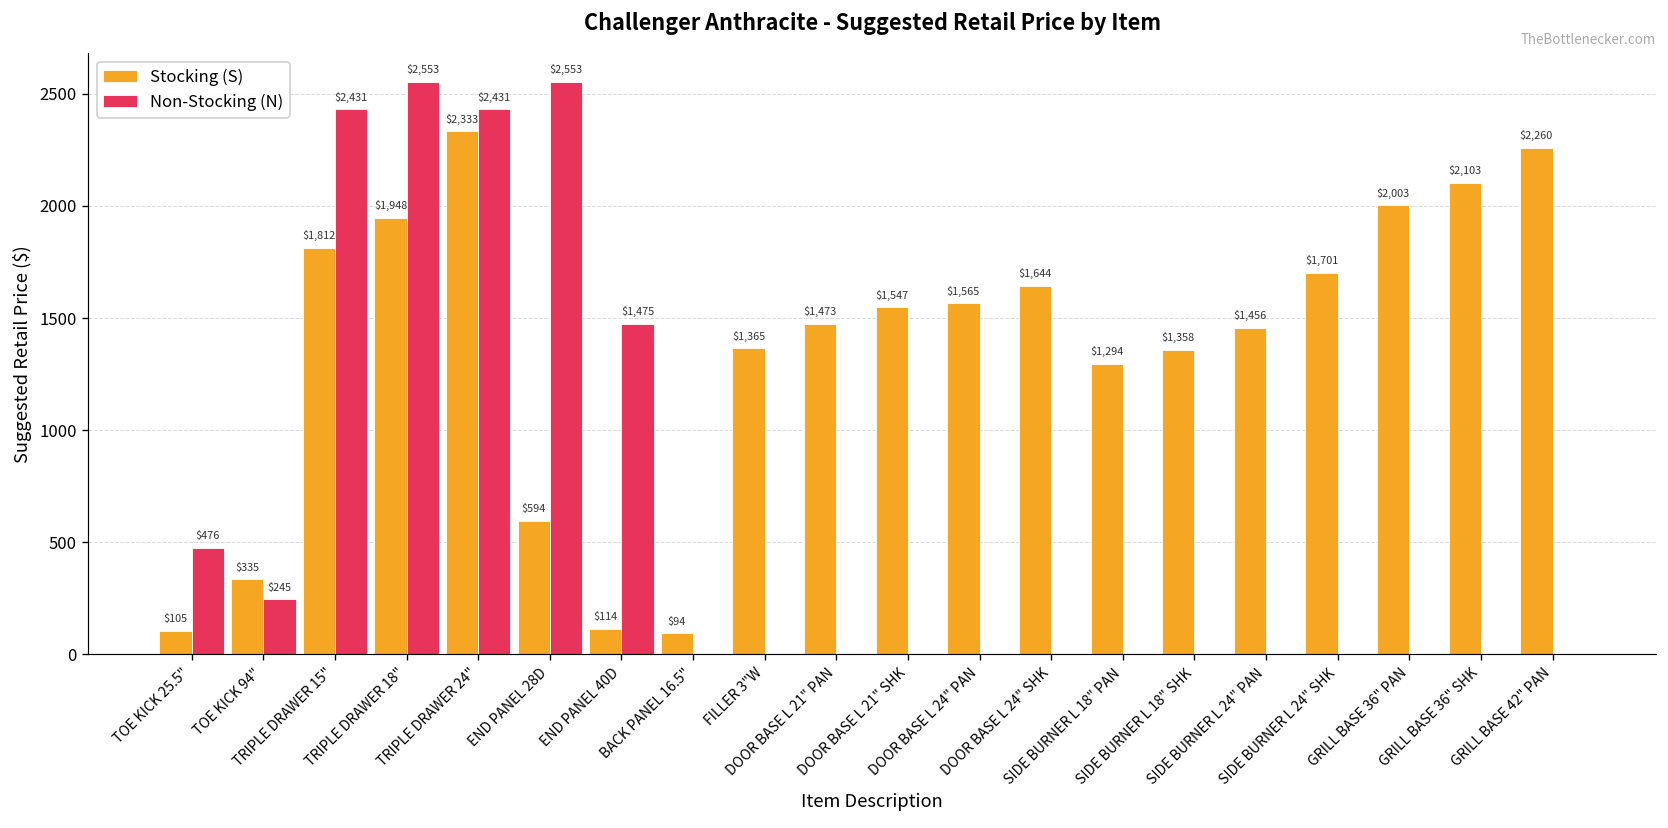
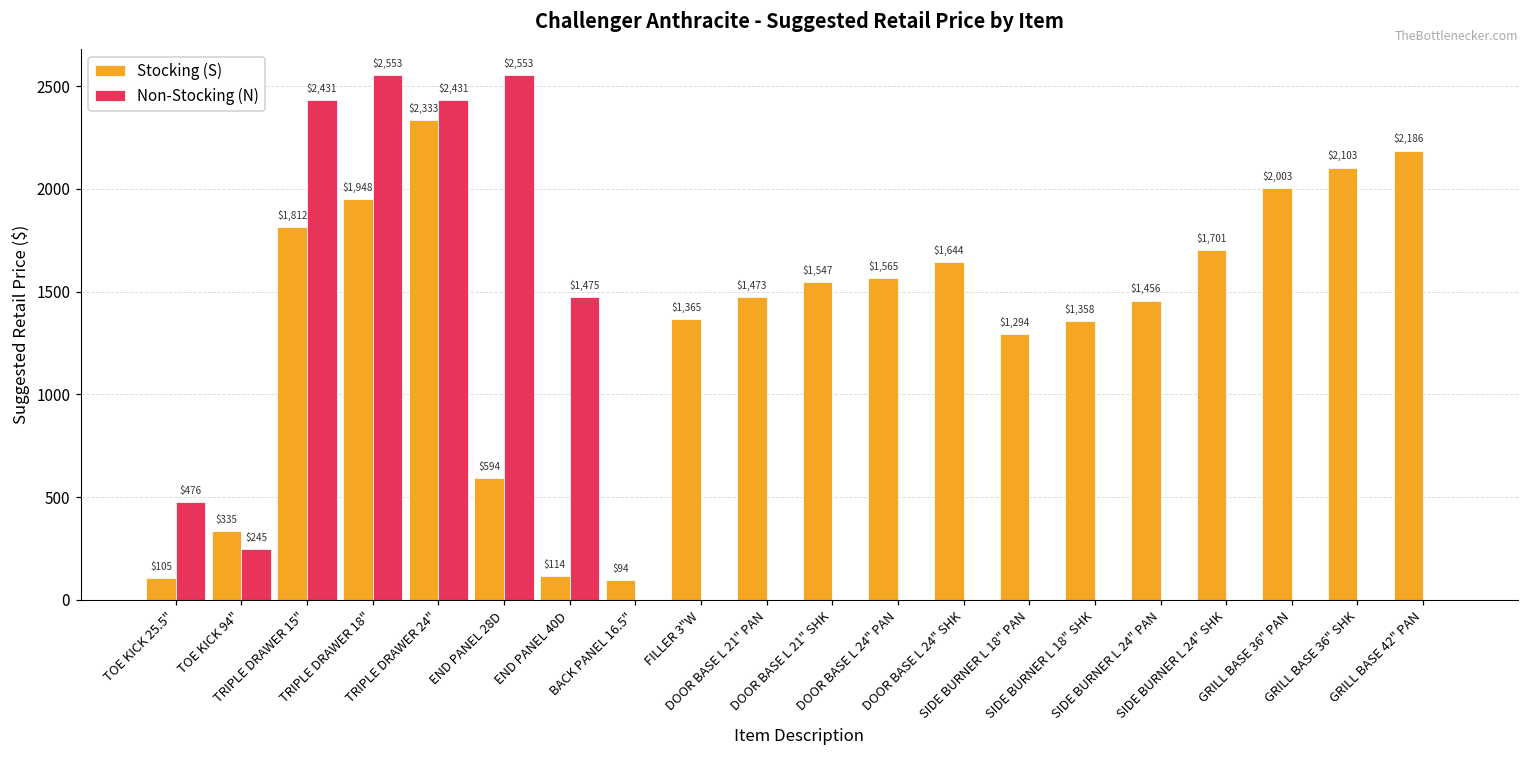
  {
    "Stocking (S)": {
      "TOE KICK 25.5\"": "$105",
      "TOE KICK 94\"": "$335",
      "TRIPLE DRAWER 15\"": "$1,812",
      "TRIPLE DRAWER 18\"": "$1,948",
      "TRIPLE DRAWER 24\"": "$2,333",
      "END PANEL 28D": "$594",
      "END PANEL 40D": "$114",
      "BACK PANEL 16.5\"": "$94",
      "FILLER 3\"W": "$1,365",
      "DOOR BASE L 21\" PAN": "$1,473",
      "DOOR BASE L 21\" SHK": "$1,547",
      "DOOR BASE L 24\" PAN": "$1,565",
      "DOOR BASE L 24\" SHK": "$1,644",
      "SIDE BURNER L 18\" PAN": "$1,294",
      "SIDE BURNER L 18\" SHK": "$1,358",
      "SIDE BURNER L 24\" PAN": "$1,456",
      "SIDE BURNER L 24\" SHK": "$1,701",
      "GRILL BASE 36\" PAN": "$2,003",
      "GRILL BASE 36\" SHK": "$2,103",
-     "GRILL BASE 42\" PAN": "$2,260"
+     "GRILL BASE 42\" PAN": "$2,186"
    },
    "Non-Stocking (N)": {
      "TOE KICK 25.5\"": "$476",
      "TOE KICK 94\"": "$245",
      "TRIPLE DRAWER 15\"": "$2,431",
      "TRIPLE DRAWER 18\"": "$2,553",
      "TRIPLE DRAWER 24\"": "$2,431",
      "END PANEL 28D": "$2,553",
      "END PANEL 40D": "$1,475"
    }
  }
